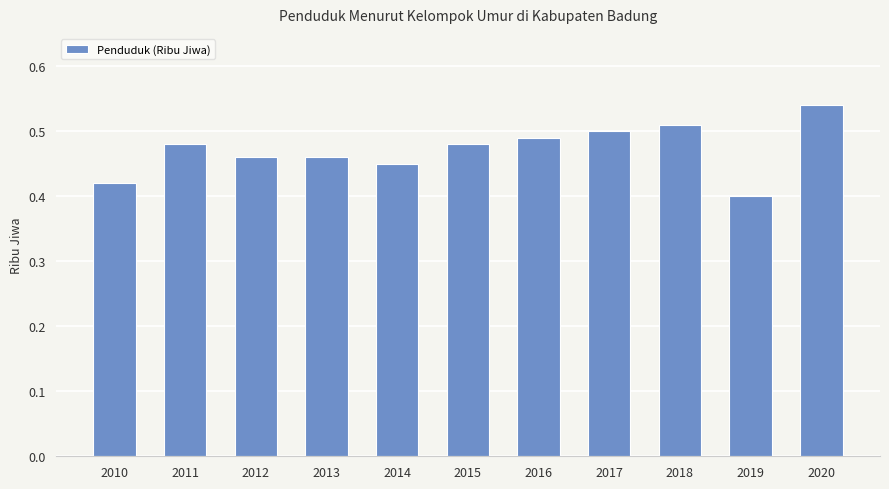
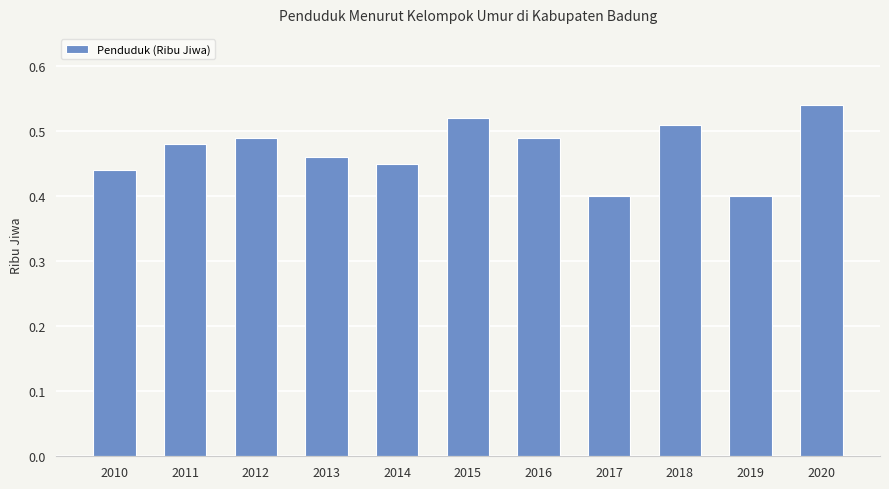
  {
-   "2010": 0.42,
+   "2010": 0.44,
    "2011": 0.48,
-   "2012": 0.46,
+   "2012": 0.49,
    "2013": 0.46,
    "2014": 0.45,
-   "2015": 0.48,
+   "2015": 0.52,
    "2016": 0.49,
-   "2017": 0.5,
+   "2017": 0.4,
    "2018": 0.51,
    "2019": 0.40,
    "2020": 0.54
  }
